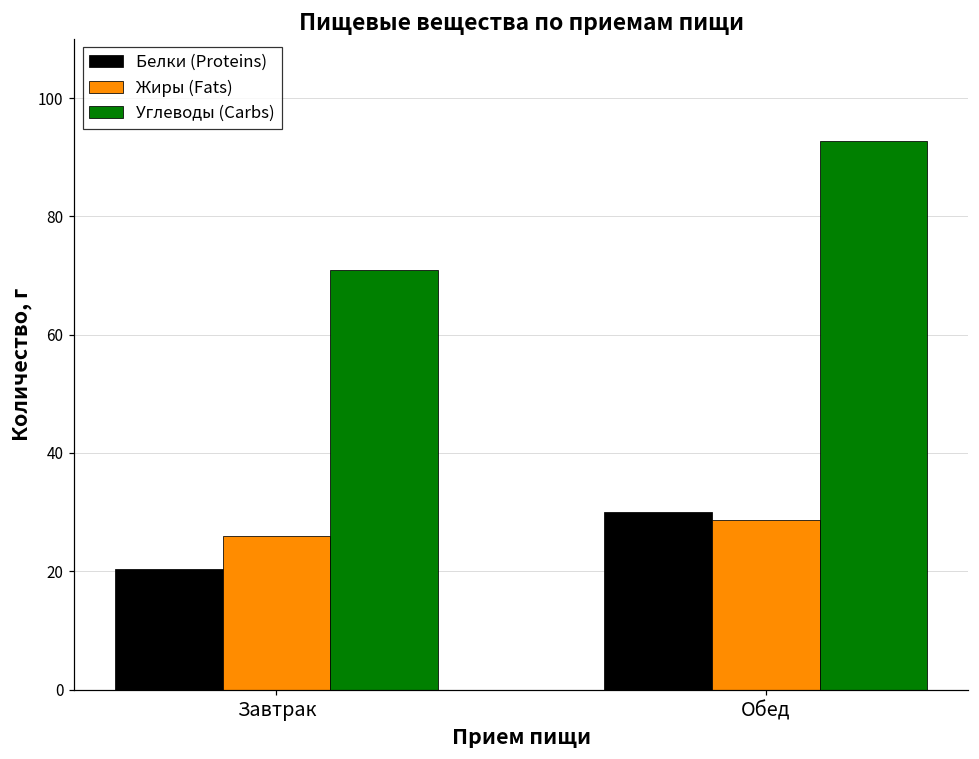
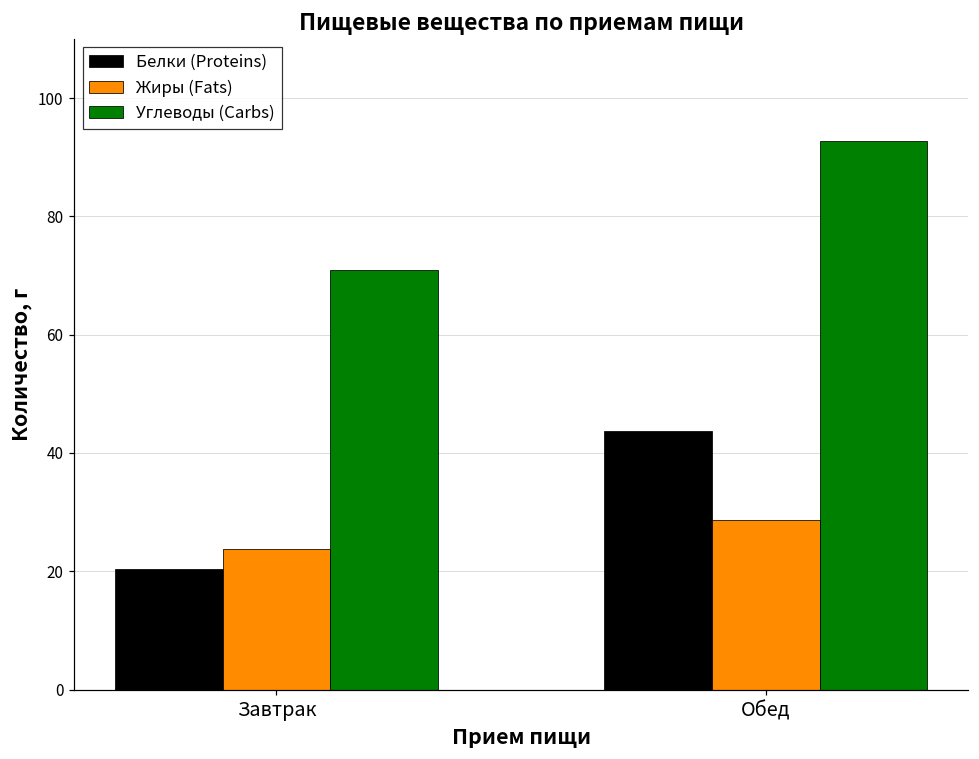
  {
    "Белки (Proteins)": {
      "Завтрак": 20,
-     "Обед": 30
+     "Обед": 44
    },
    "Жиры (Fats)": {
-     "Завтрак": 26,
+     "Завтрак": 24,
      "Обед": 29
    },
    "Углеводы (Carbs)": {
      "Завтрак": 71,
      "Обед": 93
    }
  }
